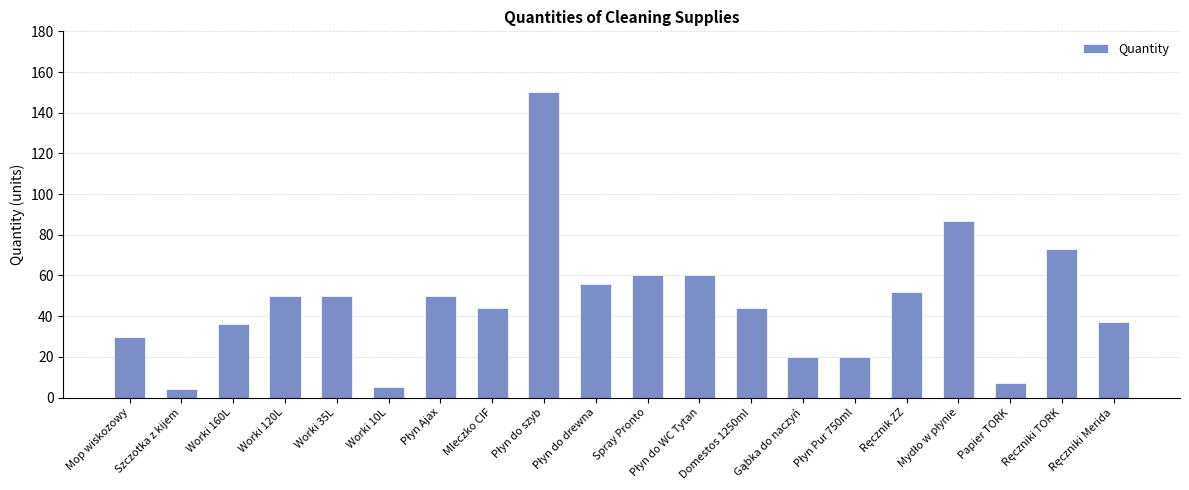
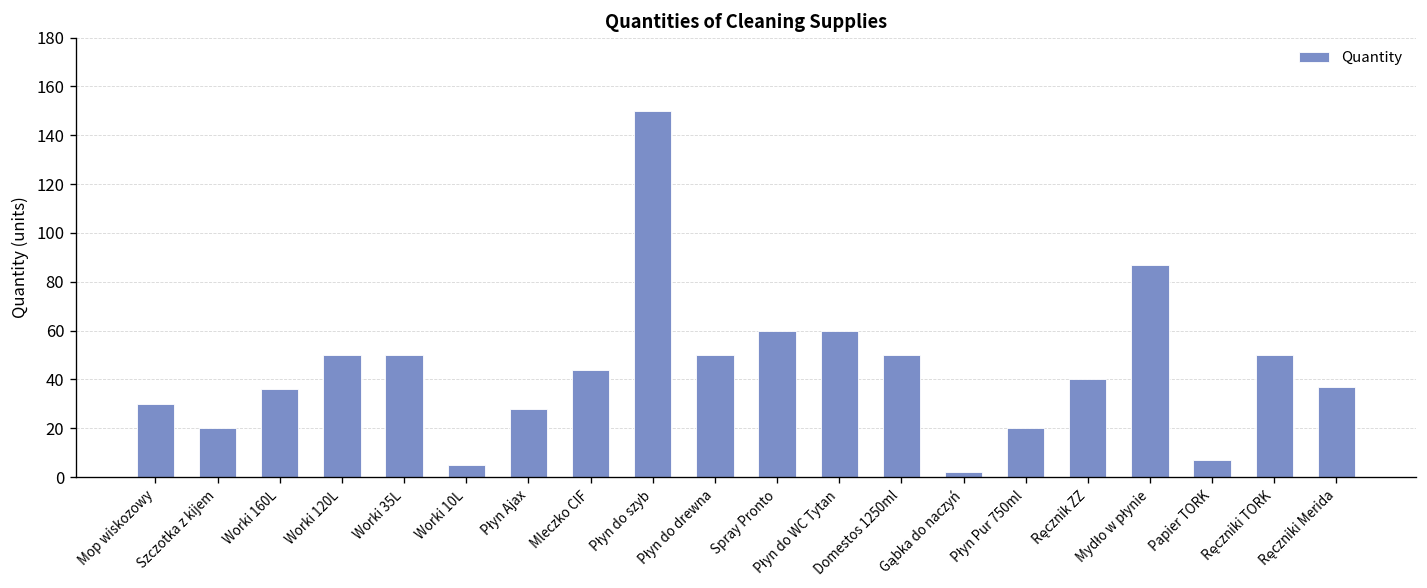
  {
    "Mop wiskozowy": 30,
-   "Szczotka z kijem": 4,
+   "Szczotka z kijem": 20,
    "Worki 160L": 36,
    "Worki 120L": 50,
    "Worki 35L": 50,
    "Worki 10L": 5,
-   "Płyn Ajax": 50,
+   "Płyn Ajax": 28,
    "Mleczko CIF": 44,
    "Płyn do szyb": 150,
-   "Płyn do drewna": 56,
+   "Płyn do drewna": 50,
    "Spray Pronto": 60,
    "Płyn do WC Tytan": 60,
-   "Domestos 1250ml": 44,
-   "Gąbka do naczyń": 20,
+   "Domestos 1250ml": 50,
+   "Gąbka do naczyń": 2,
    "Płyn Pur 750ml": 20,
-   "Ręcznik ZZ": 52,
+   "Ręcznik ZZ": 40,
    "Mydło w płynie": 87,
    "Papier TORK": 7,
-   "Ręczniki TORK": 73,
+   "Ręczniki TORK": 50,
    "Ręczniki Merida": 37
  }
